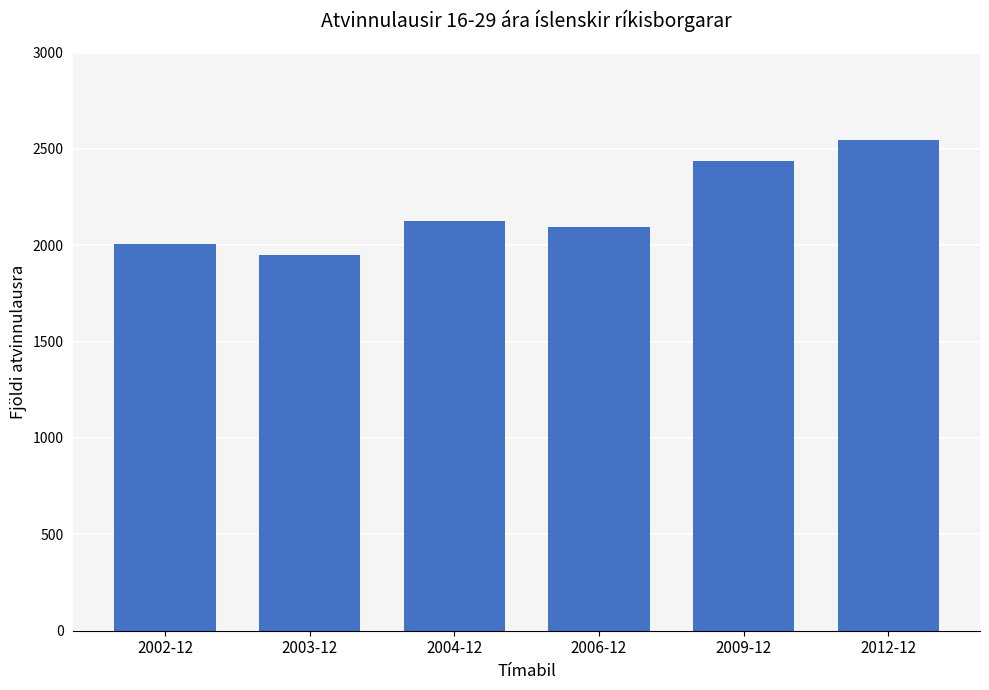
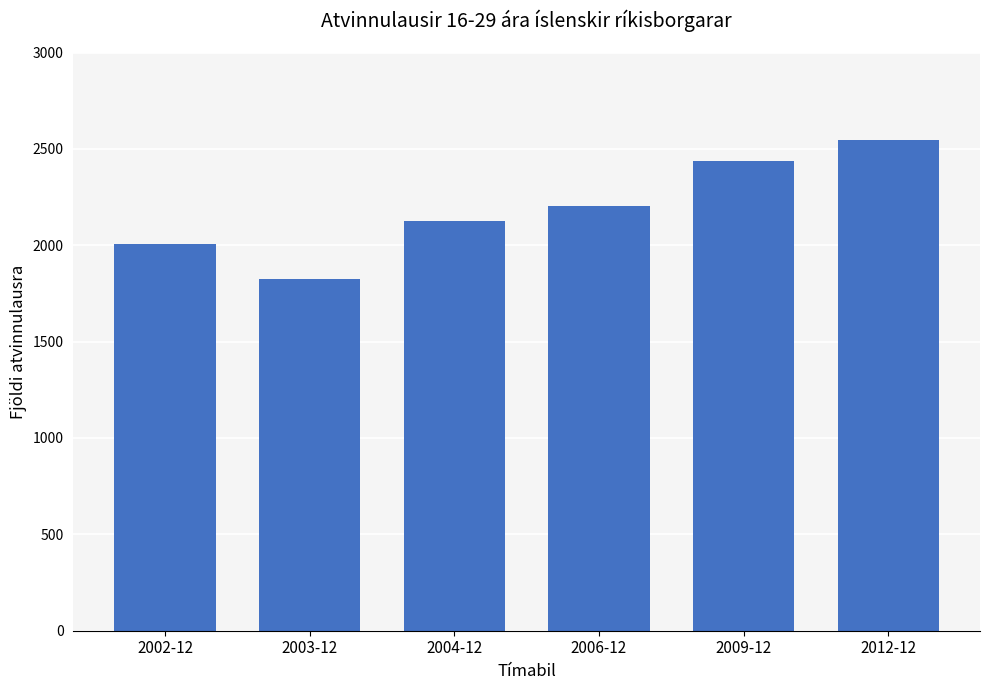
  {
    "2002-12": 2010,
-   "2003-12": 1950,
+   "2003-12": 1820,
    "2004-12": 2130,
-   "2006-12": 2100,
+   "2006-12": 2210,
    "2009-12": 2440,
    "2012-12": 2540
  }
